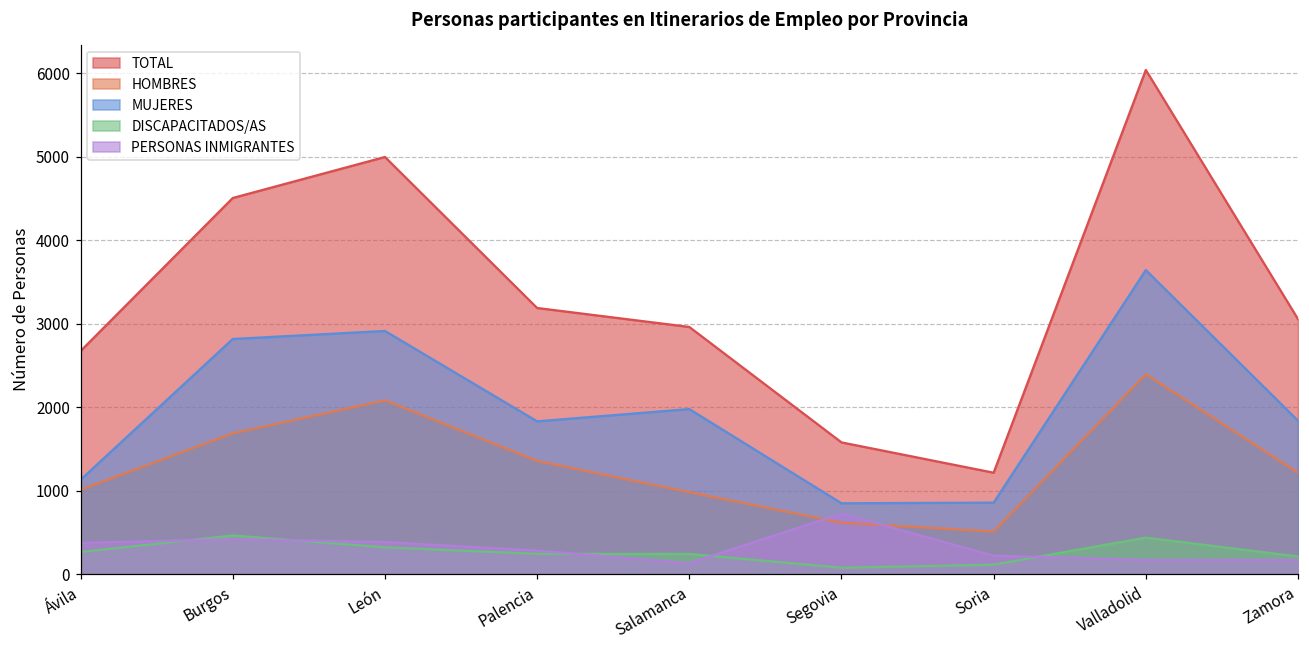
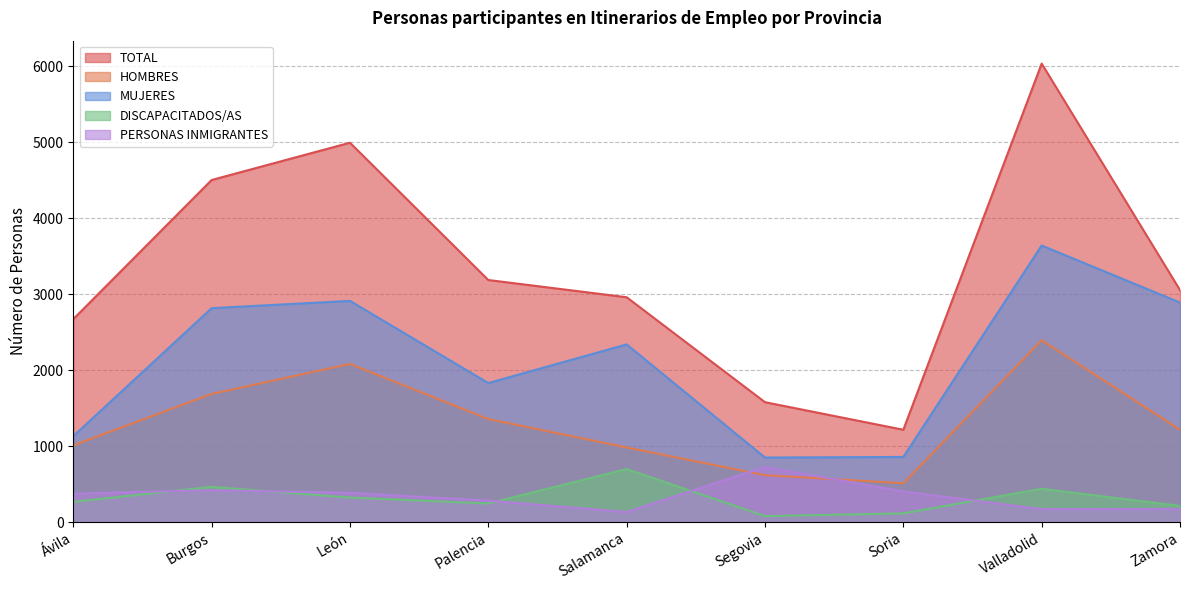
  {
    "MUJERES": {
      "Ávila": 1100,
      "Burgos": 2800,
      "León": 2900,
      "Palencia": 1800,
-     "Salamanca": 2000,
+     "Salamanca": 2300,
      "Segovia": 900,
      "Soria": 900,
      "Valladolid": 3600,
-     "Zamora": 1800
+     "Zamora": 2900
    },
    "DISCAPACITADOS/AS": {
      "Ávila": 300,
      "Burgos": 500,
      "León": 300,
      "Palencia": 200,
-     "Salamanca": 200,
+     "Salamanca": 700,
      "Segovia": 100,
      "Soria": 100,
      "Valladolid": 400,
      "Zamora": 200
    },
    "PERSONAS INMIGRANTES": {
      "Ávila": 400,
      "Burgos": 400,
      "León": 400,
      "Palencia": 300,
      "Salamanca": 100,
      "Segovia": 700,
-     "Soria": 200,
+     "Soria": 400,
      "Valladolid": 200,
      "Zamora": 200
    }
  }
